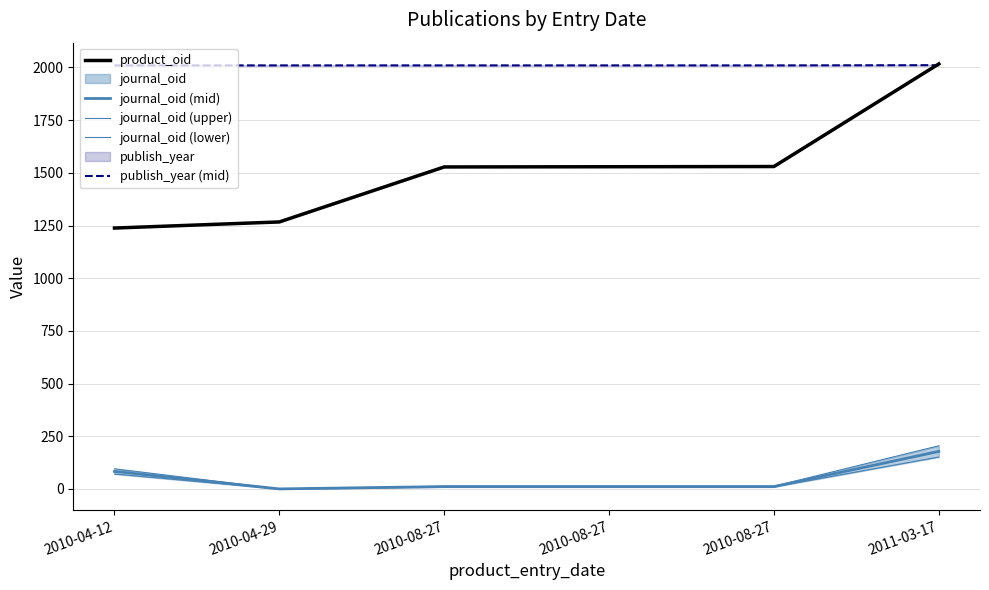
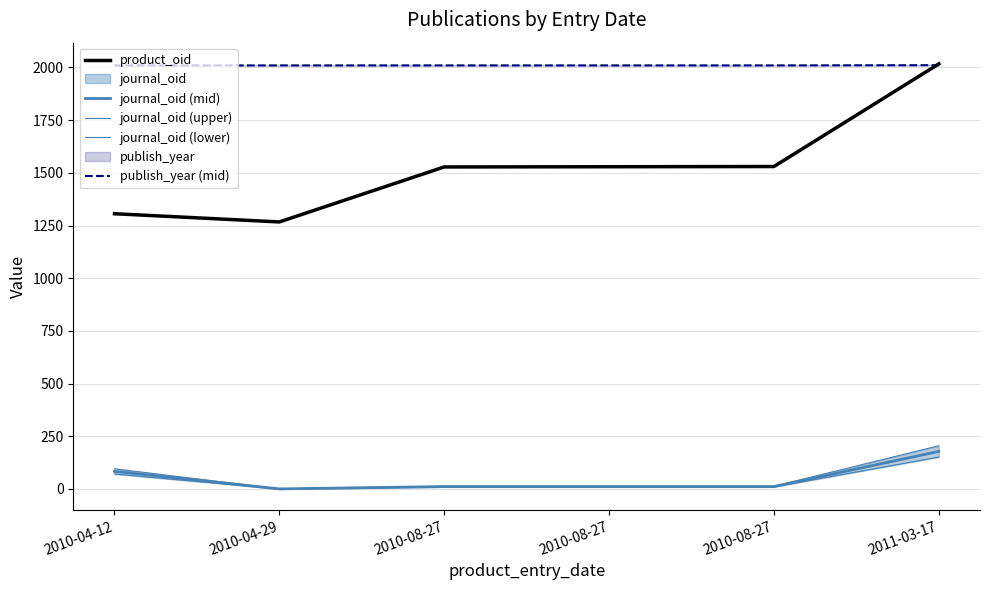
  {
    "product_oid": {
-     "2010-04-12": 1240,
+     "2010-04-12": 1310,
      "2010-04-29": 1270
    }
  }
